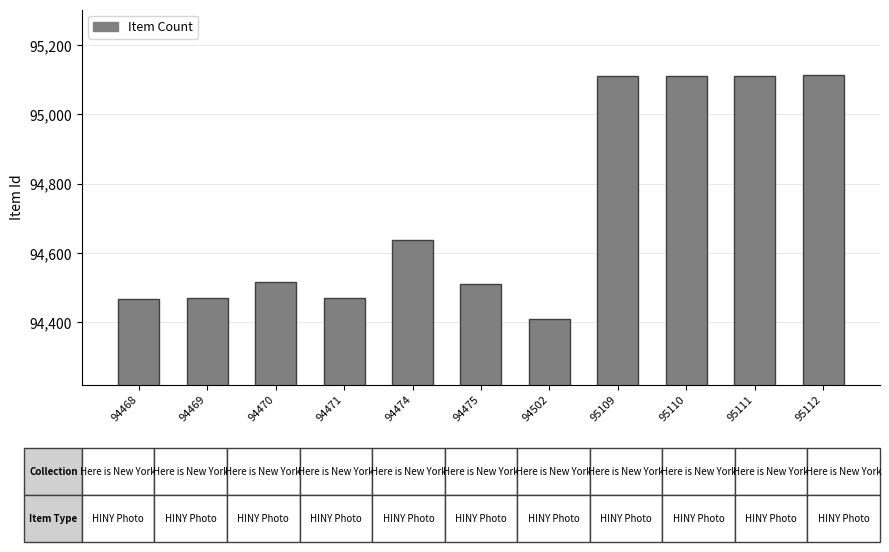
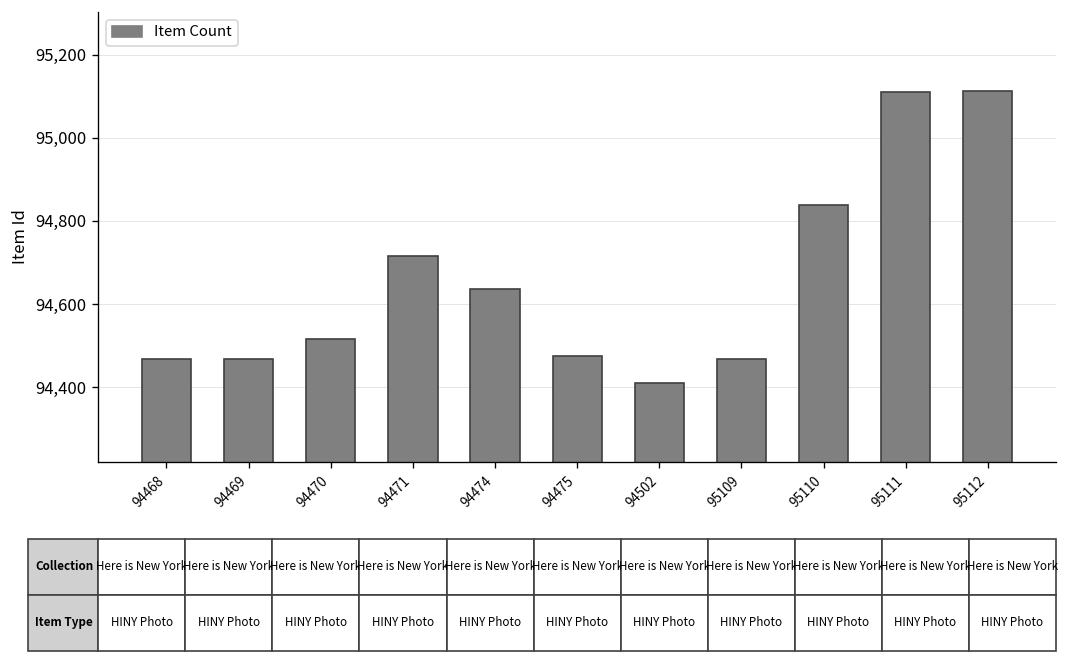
  {
    "94468": "94,470",
    "94469": "94,470",
    "94470": "94,520",
-   "94471": "94,470",
+   "94471": "94,720",
    "94474": "94,640",
-   "94475": "94,510",
+   "94475": "94,480",
    "94502": "94,410",
-   "95109": "95,110",
-   "95110": "95,110",
+   "95109": "94,470",
+   "95110": "94,840",
    "95111": "95,110",
    "95112": "95,110"
  }
